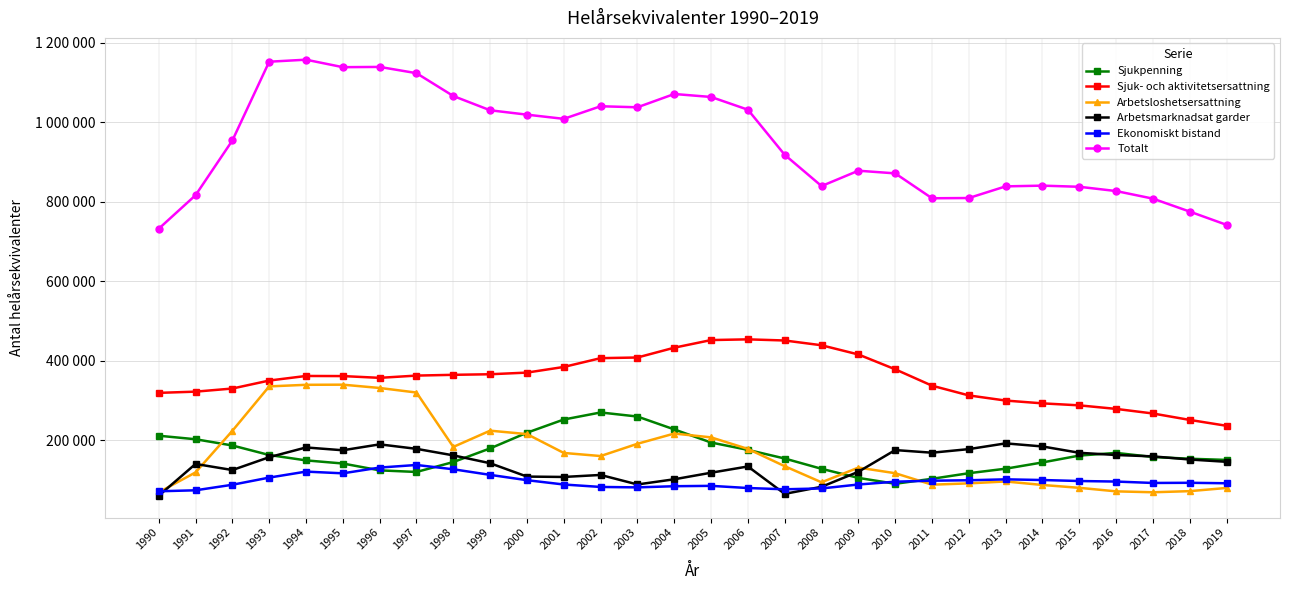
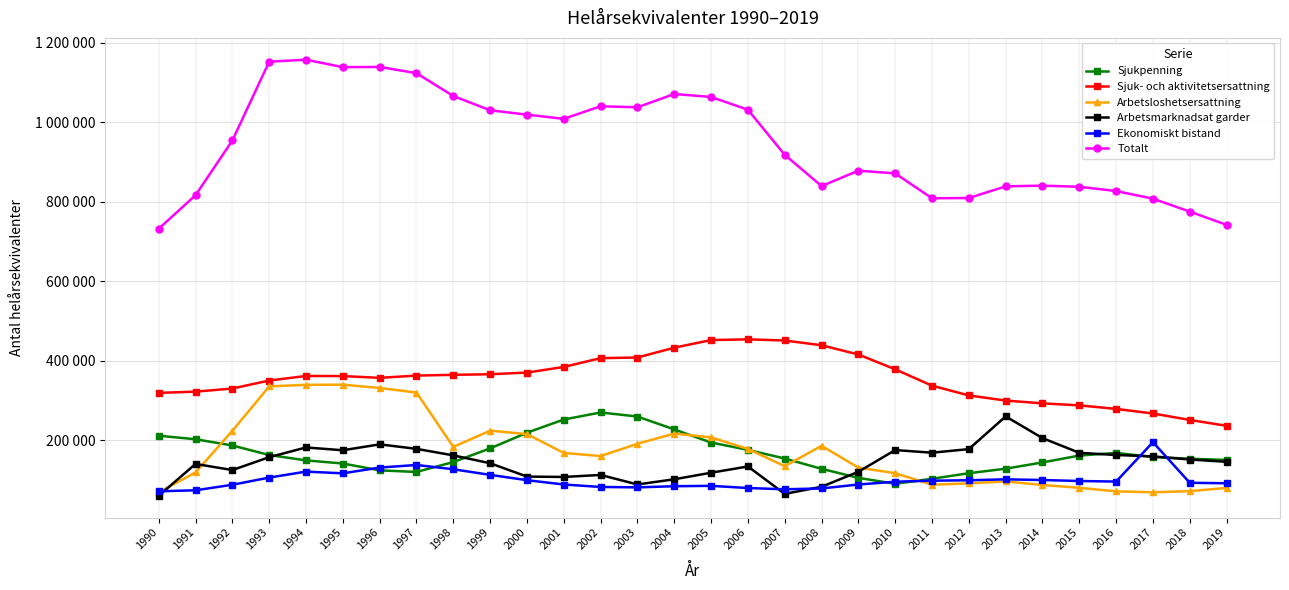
  {
    "Sjukpenning": {
      "1990": 210000,
      "1991": 200000,
      "1992": 190000,
      "1994": 150000,
      "1995": 140000,
      "1996": 120000,
      "1997": 120000,
      "1998": 150000,
      "1999": 180000,
      "2001": 250000,
      "2002": 270000,
      "2003": 260000,
      "2004": 230000,
      "2005": 190000,
      "2007": 150000,
      "2008": 130000,
      "2009": 110000,
      "2012": 120000,
      "2013": 130000,
      "2014": 140000,
      "2015": 160000
    },
    "Sjuk- och aktivitetsersattning": {
      "1990": 320000,
      "1991": 320000,
      "1992": 330000,
      "1993": 350000,
      "1994": 360000,
      "1995": 360000,
      "1996": 360000,
      "1997": 360000,
      "1998": 360000,
      "1999": 370000,
      "2000": 370000,
      "2001": 380000,
      "2002": 410000,
      "2003": 410000,
      "2004": 430000,
      "2005": 450000,
      "2006": 450000,
      "2007": 450000,
      "2008": 440000,
      "2009": 420000,
      "2010": 380000,
      "2011": 340000,
      "2012": 310000,
      "2013": 300000,
      "2014": 290000,
      "2015": 290000,
      "2016": 280000,
      "2017": 270000,
      "2018": 250000,
      "2019": 240000
    },
    "Arbetsloshetsersattning": {
      "1991": 120000,
      "1992": 220000,
      "1993": 340000,
      "1994": 340000,
      "1995": 340000,
      "1996": 330000,
      "1997": 320000,
      "1998": 180000,
      "1999": 220000,
      "2001": 170000,
      "2002": 160000,
      "2003": 190000,
      "2004": 220000,
      "2005": 210000,
      "2007": 130000,
-     "2008": 90000,
+     "2008": 190000,
      "2009": 130000,
      "2010": 120000,
      "2011": 90000,
      "2012": 90000,
      "2014": 90000,
      "2015": 80000,
      "2016": 70000,
      "2017": 70000,
      "2018": 70000,
      "2019": 80000
    },
    "Arbetsmarknadsat garder": {
      "1990": 60000,
      "1991": 140000,
      "1992": 130000,
      "1994": 180000,
      "1995": 170000,
      "1996": 190000,
      "1997": 180000,
      "1998": 160000,
      "1999": 140000,
      "2000": 110000,
      "2001": 110000,
      "2002": 110000,
      "2003": 90000,
      "2004": 100000,
      "2005": 120000,
      "2006": 130000,
      "2007": 70000,
      "2009": 120000,
      "2010": 180000,
      "2011": 170000,
      "2012": 180000,
-     "2013": 190000,
-     "2014": 180000,
+     "2013": 260000,
+     "2014": 210000,
      "2015": 170000
    },
    "Ekonomiskt bistand": {
      "1991": 70000,
      "1992": 90000,
      "1993": 110000,
      "1994": 120000,
      "1995": 120000,
      "1996": 130000,
      "1997": 140000,
      "1998": 130000,
      "1999": 110000,
      "2000": 100000,
      "2001": 90000,
      "2002": 80000,
      "2003": 80000,
      "2004": 80000,
      "2005": 90000,
      "2006": 80000,
      "2007": 80000,
      "2009": 90000,
      "2012": 100000,
      "2014": 100000,
      "2015": 100000,
      "2016": 100000,
-     "2017": 90000,
+     "2017": 200000,
      "2018": 90000,
      "2019": 90000
    },
    "Totalt": {
      "1990": 730000,
      "1991": 820000,
      "1992": 950000,
      "1993": 1150000,
      "1994": 1160000,
      "1995": 1140000,
      "1996": 1140000,
      "1997": 1120000,
      "1998": 1070000,
      "1999": 1030000,
      "2000": 1020000,
      "2001": 1010000,
      "2002": 1040000,
      "2003": 1040000,
      "2004": 1070000,
      "2005": 1060000,
      "2006": 1030000,
      "2007": 920000,
      "2008": 840000,
      "2009": 880000,
      "2010": 870000,
      "2011": 810000,
      "2012": 810000,
      "2013": 840000,
      "2014": 840000,
      "2015": 840000,
      "2016": 830000,
      "2017": 810000,
      "2018": 780000,
      "2019": 740000
    }
  }
